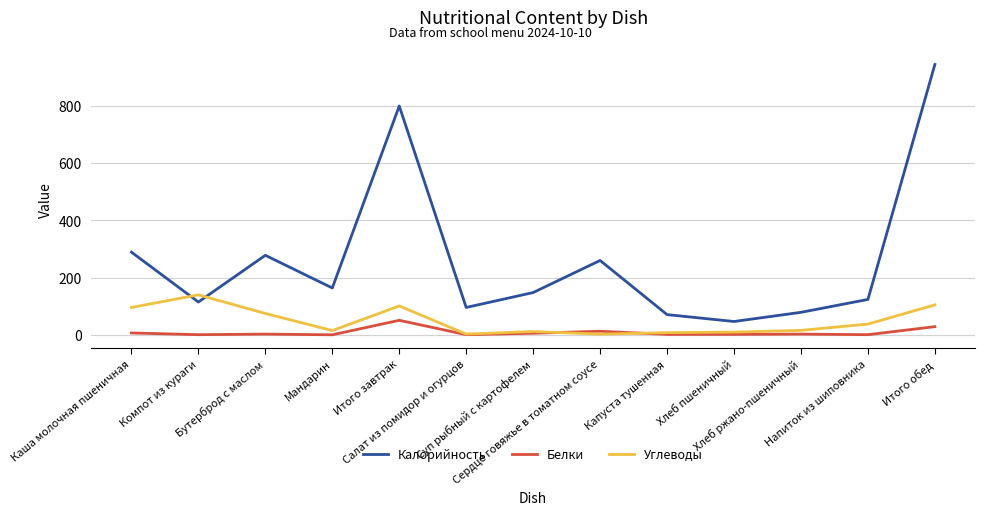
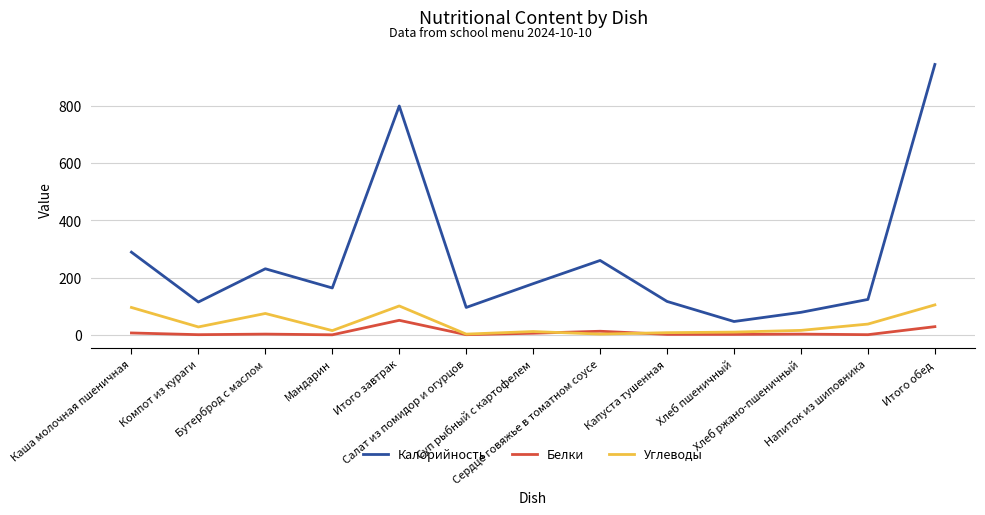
  {
    "Калорийность": {
      "Каша молочная пшеничная": 290,
      "Компот из кураги": 120,
-     "Бутерброд с маслом": 280,
+     "Бутерброд с маслом": 230,
      "Мандарин": 160,
      "Итого завтрак": 800,
      "Салат из помидор и огурцов": 100,
-     "Суп рыбный с картофелем": 150,
+     "Суп рыбный с картофелем": 180,
      "Сердце говяжье в томатном соусе": 260,
-     "Капуста тушенная": 70,
+     "Капуста тушенная": 120,
      "Хлеб пшеничный": 50,
      "Хлеб ржано-пшеничный": 80,
      "Напиток из шиповника": 120,
      "Итого обед": 940
    },
    "Белки": {
      "Каша молочная пшеничная": 10,
      "Компот из кураги": 0,
      "Бутерброд с маслом": 0,
      "Мандарин": 0,
      "Итого завтрак": 50,
      "Сердце говяжье в томатном соусе": 10,
      "Хлеб ржано-пшеничный": 0,
      "Напиток из шиповника": 0,
      "Итого обед": 30
    },
    "Углеводы": {
      "Каша молочная пшеничная": 100,
-     "Компот из кураги": 140,
+     "Компот из кураги": 30,
      "Бутерброд с маслом": 80,
      "Мандарин": 20,
      "Итого завтрак": 100,
      "Сердце говяжье в томатном соусе": 0,
      "Хлеб ржано-пшеничный": 20,
      "Напиток из шиповника": 40,
      "Итого обед": 110
    }
  }
